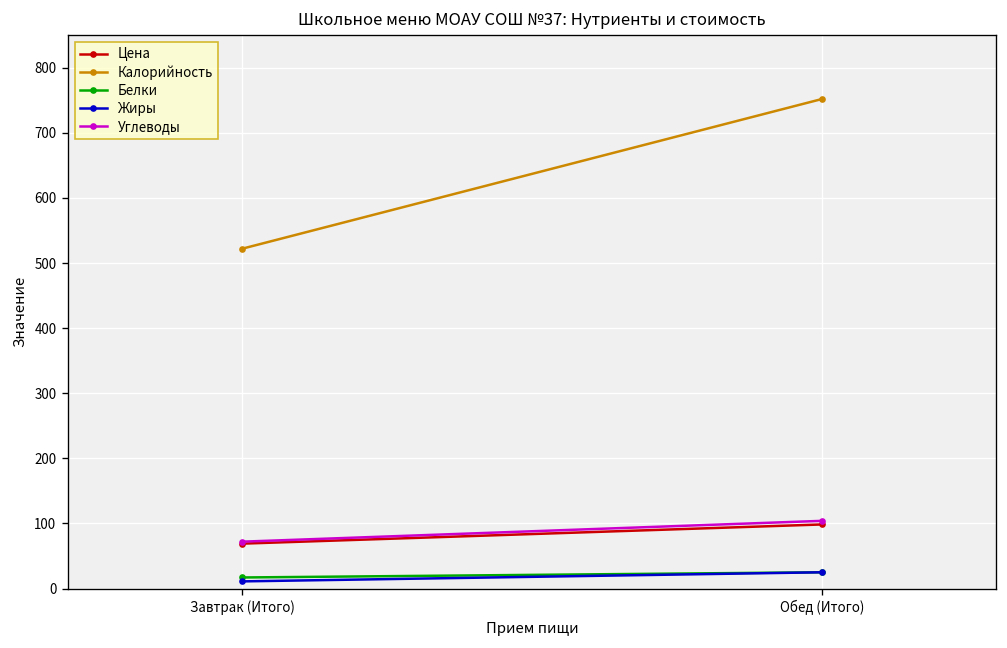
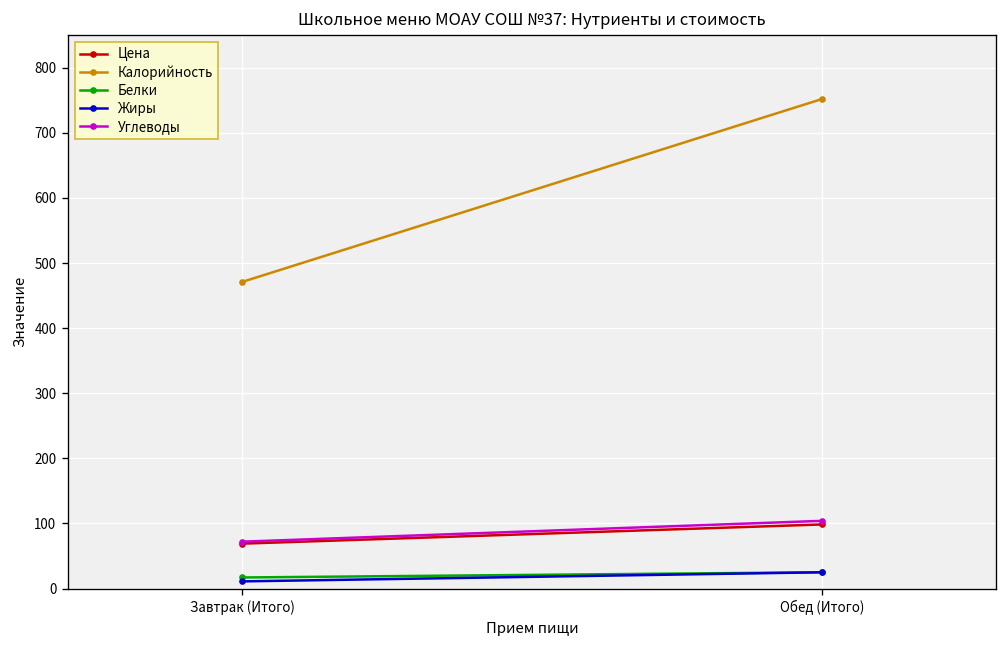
  {
    "Цена": {
      "Обед (Итого)": 100
    },
    "Калорийность": {
-     "Завтрак (Итого)": 520,
+     "Завтрак (Итого)": 470,
      "Обед (Итого)": 750
    },
    "Белки": {
      "Завтрак (Итого)": 20
    },
    "Жиры": {
      "Завтрак (Итого)": 10
    },
    "Углеводы": {
      "Обед (Итого)": 100
    }
  }
